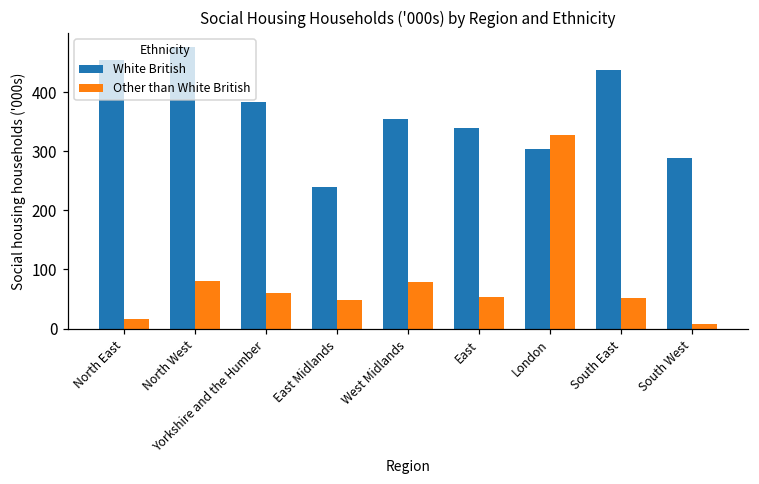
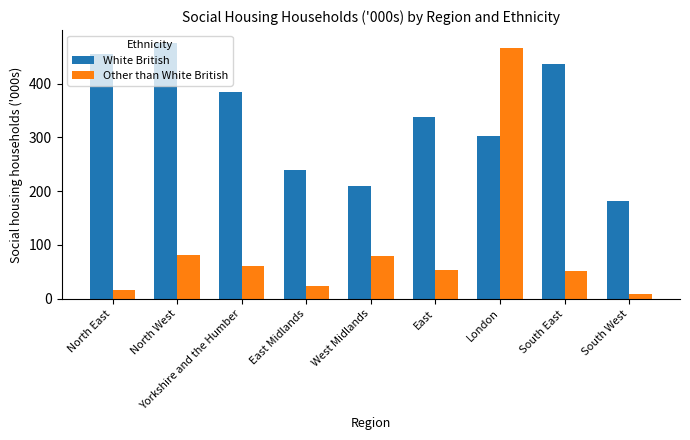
  {
    "White British": {
      "Yorkshire and the Humber": 380,
      "East Midlands": 240,
-     "West Midlands": 360,
+     "West Midlands": 210,
      "East": 340,
      "London": 300,
      "South East": 440,
-     "South West": 290
+     "South West": 180
    },
    "Other than White British": {
      "North East": 20,
      "North West": 80,
      "Yorkshire and the Humber": 60,
-     "East Midlands": 50,
+     "East Midlands": 20,
      "West Midlands": 80,
      "East": 50,
-     "London": 330,
+     "London": 470,
      "South East": 50,
      "South West": 10
    }
  }
